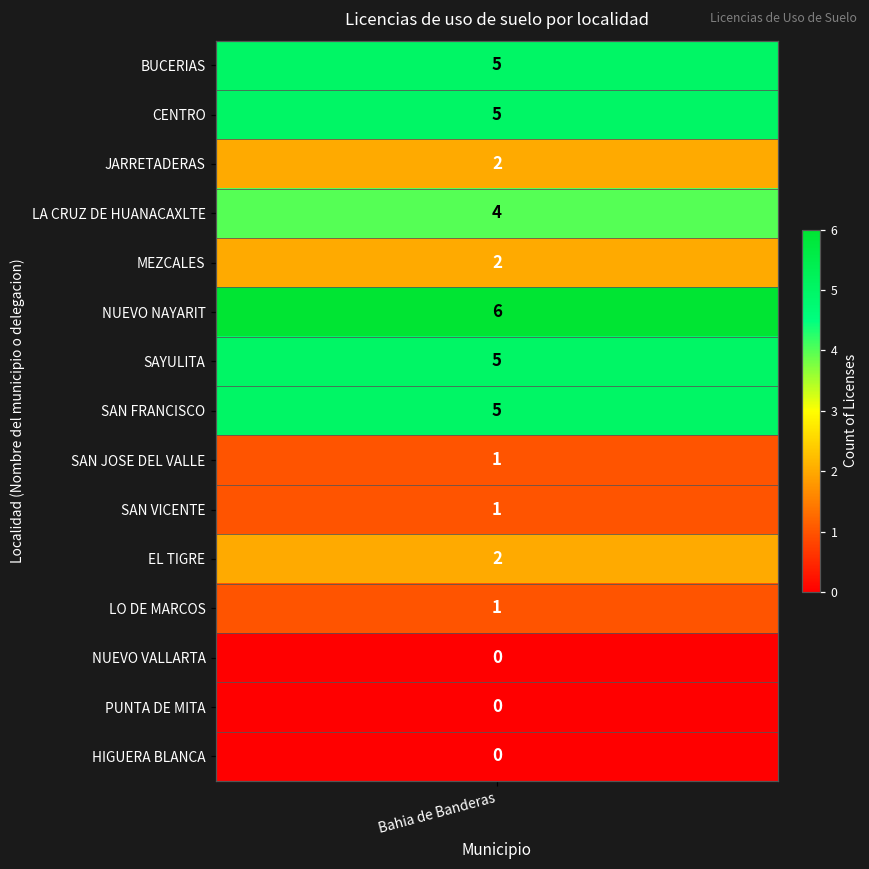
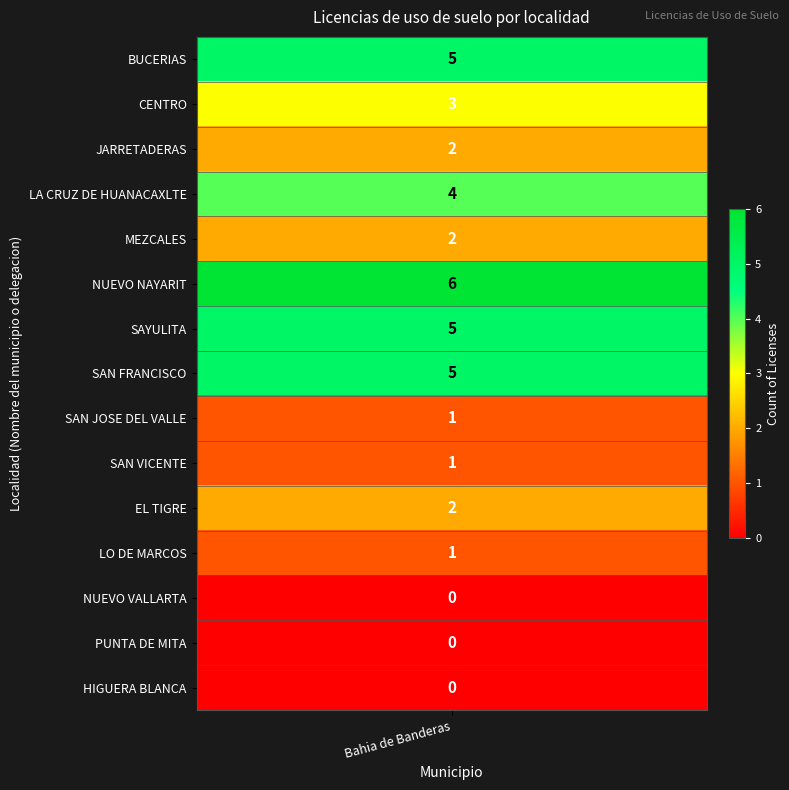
  {
    "BUCERIAS": {
      "Bahia de Banderas": 5
    },
    "CENTRO": {
-     "Bahia de Banderas": 5
+     "Bahia de Banderas": 3
    },
    "JARRETADERAS": {
      "Bahia de Banderas": 2
    },
    "LA CRUZ DE HUANACAXLTE": {
      "Bahia de Banderas": 4
    },
    "MEZCALES": {
      "Bahia de Banderas": 2
    },
    "NUEVO NAYARIT": {
      "Bahia de Banderas": 6
    },
    "SAYULITA": {
      "Bahia de Banderas": 5
    },
    "SAN FRANCISCO": {
      "Bahia de Banderas": 5
    },
    "SAN JOSE DEL VALLE": {
      "Bahia de Banderas": 1
    },
    "SAN VICENTE": {
      "Bahia de Banderas": 1
    },
    "EL TIGRE": {
      "Bahia de Banderas": 2
    },
    "LO DE MARCOS": {
      "Bahia de Banderas": 1
    },
    "NUEVO VALLARTA": {
      "Bahia de Banderas": 0
    },
    "PUNTA DE MITA": {
      "Bahia de Banderas": 0
    },
    "HIGUERA BLANCA": {
      "Bahia de Banderas": 0
    }
  }
